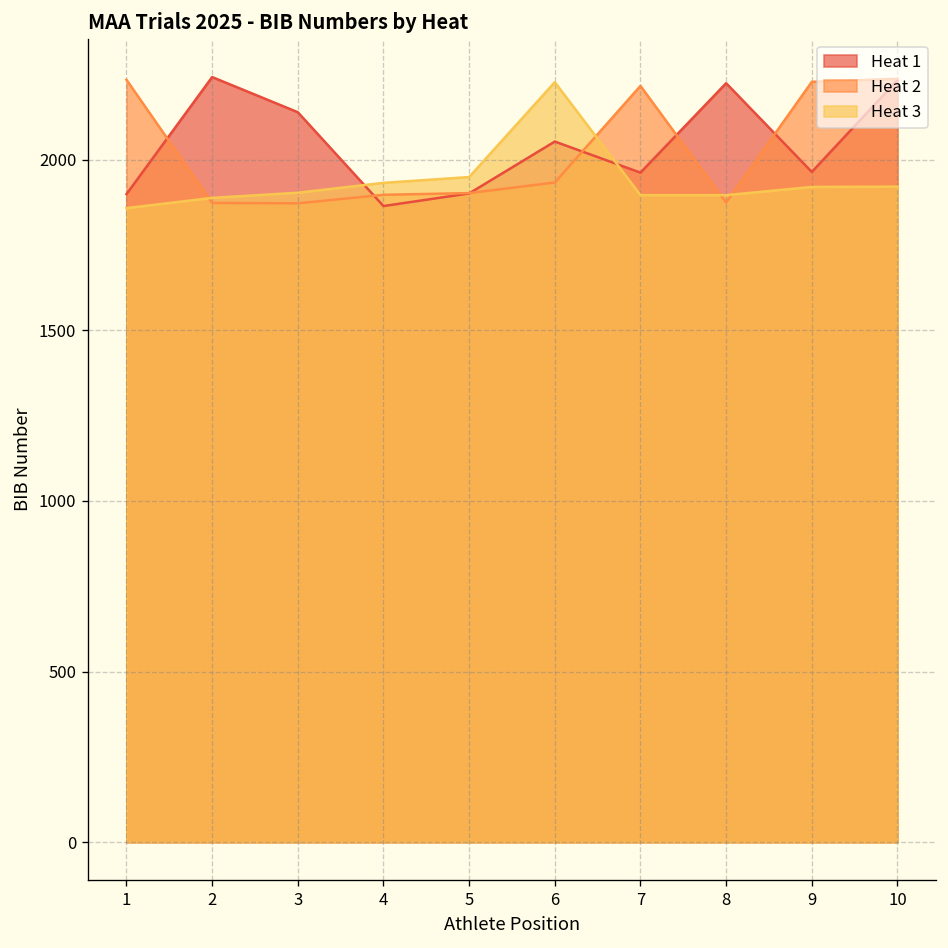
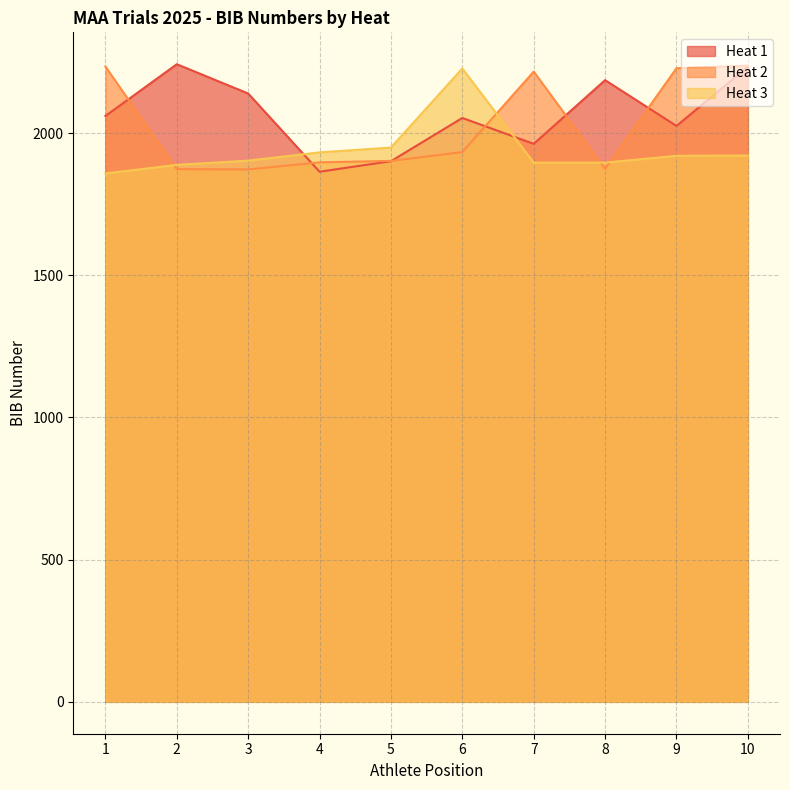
  {
    "Heat 1": {
-     "1": 1900,
+     "1": 2060,
      "2": 2240,
      "3": 2140,
      "4": 1860,
      "6": 2050,
      "7": 1960,
-     "8": 2220,
-     "9": 1960
+     "8": 2190,
+     "9": 2030
    }
  }
